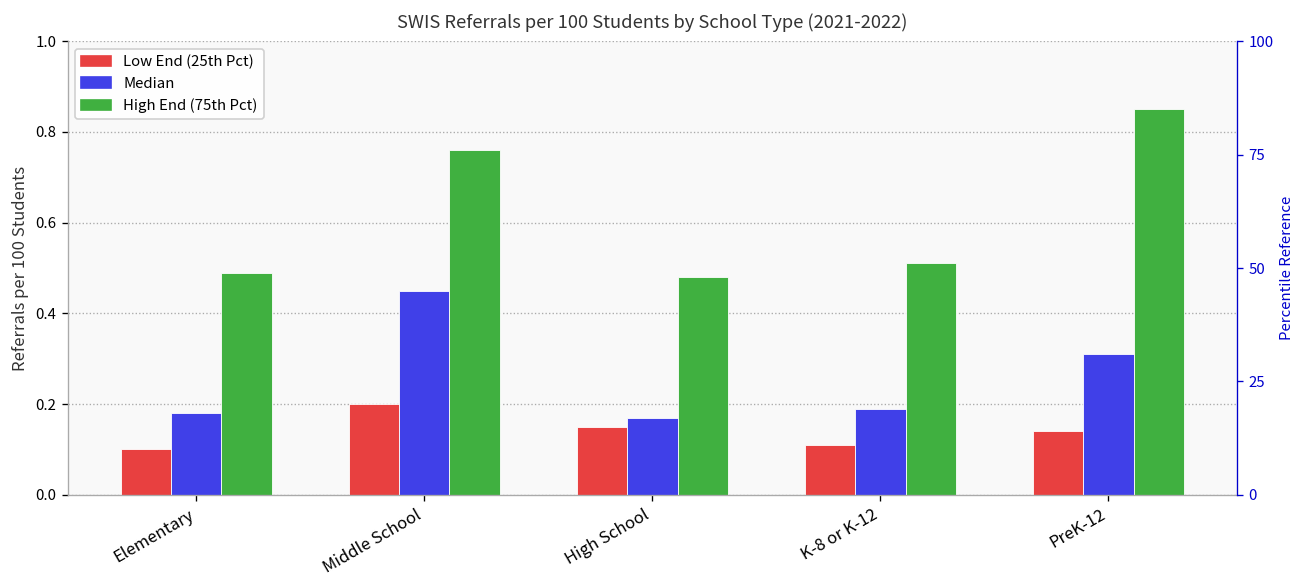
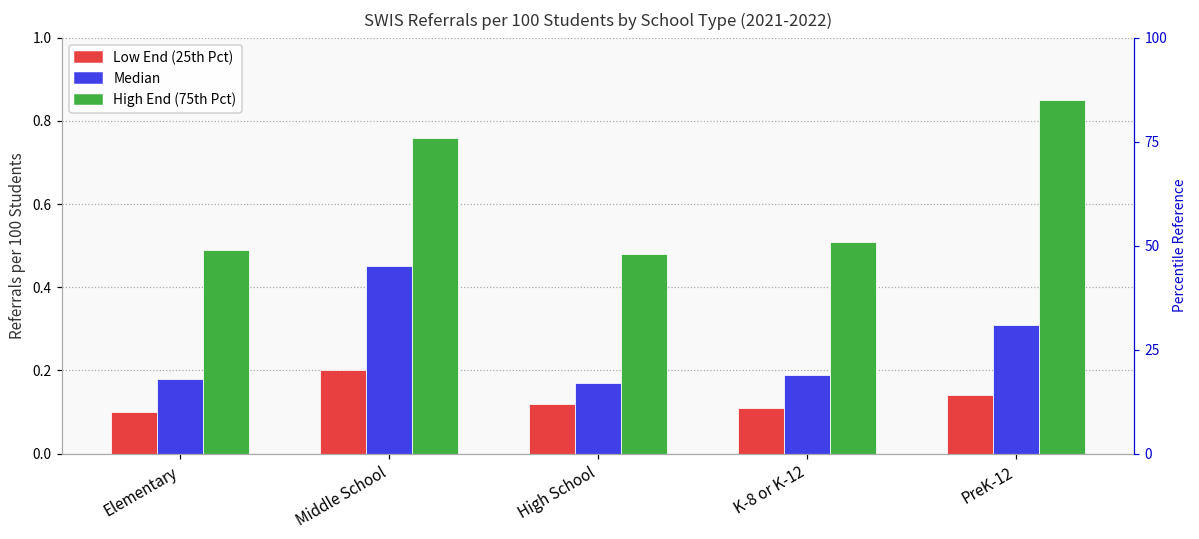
  {
    "Low End (25th Pct)": {
      "Elementary": 0.10,
      "Middle School": 0.20,
-     "High School": 0.15,
+     "High School": 0.12,
      "K-8 or K-12": 0.11,
      "PreK-12": 0.14
    },
    "Median": {
      "Elementary": 0.18,
      "Middle School": 0.45,
      "High School": 0.17,
      "K-8 or K-12": 0.19,
      "PreK-12": 0.31
    },
    "High End (75th Pct)": {
      "Elementary": 0.49,
      "Middle School": 0.76,
      "High School": 0.48,
      "K-8 or K-12": 0.51,
      "PreK-12": 0.85
    }
  }
